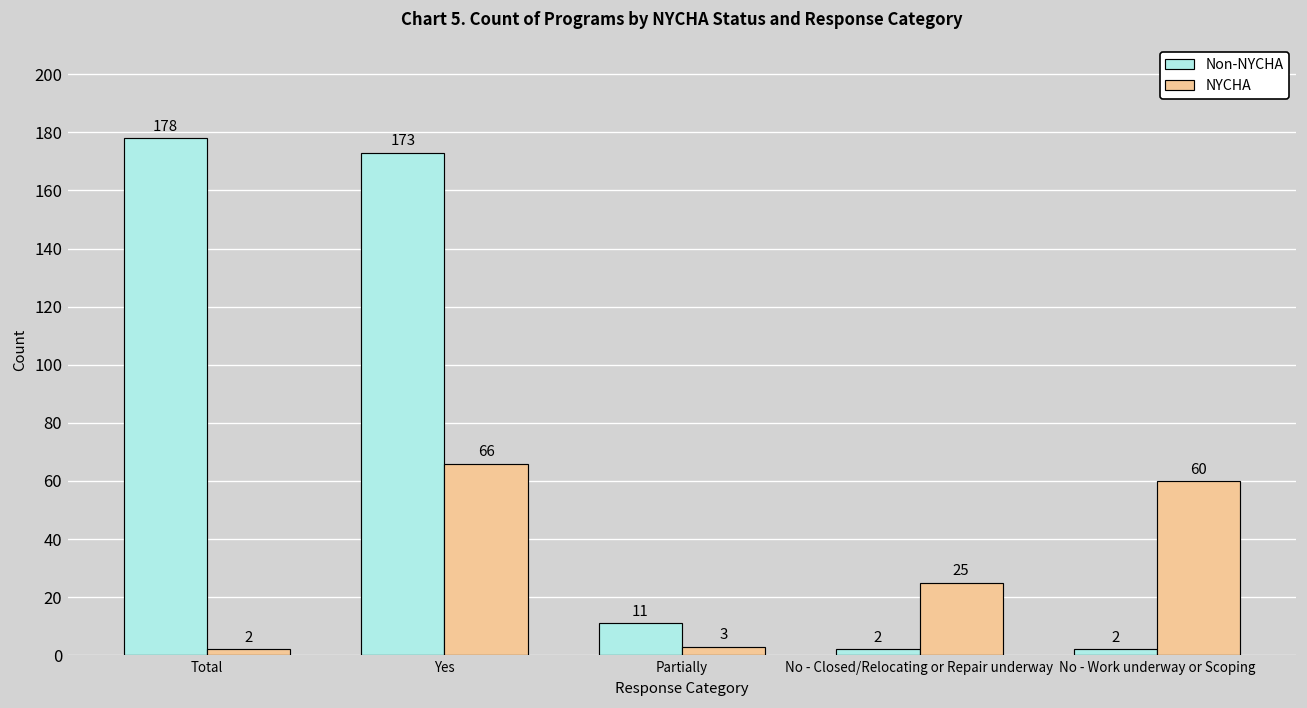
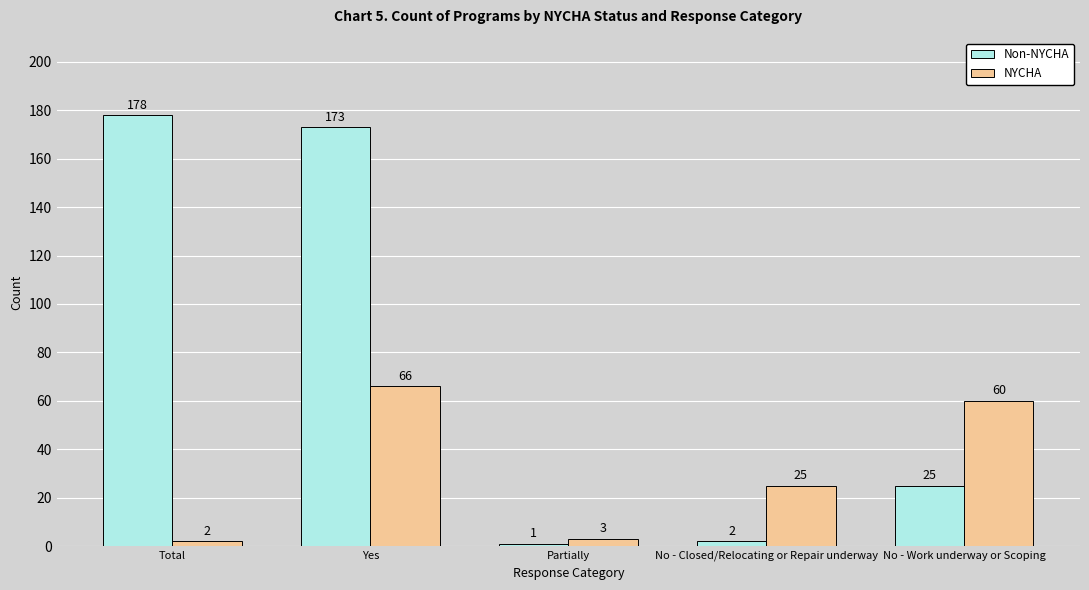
  {
    "Non-NYCHA": {
      "Total": 178,
      "Yes": 173,
-     "Partially": 11,
+     "Partially": 1,
      "No - Closed/Relocating or Repair underway": 2,
-     "No - Work underway or Scoping": 2
+     "No - Work underway or Scoping": 25
    },
    "NYCHA": {
      "Total": 2,
      "Yes": 66,
      "Partially": 3,
      "No - Closed/Relocating or Repair underway": 25,
      "No - Work underway or Scoping": 60
    }
  }
